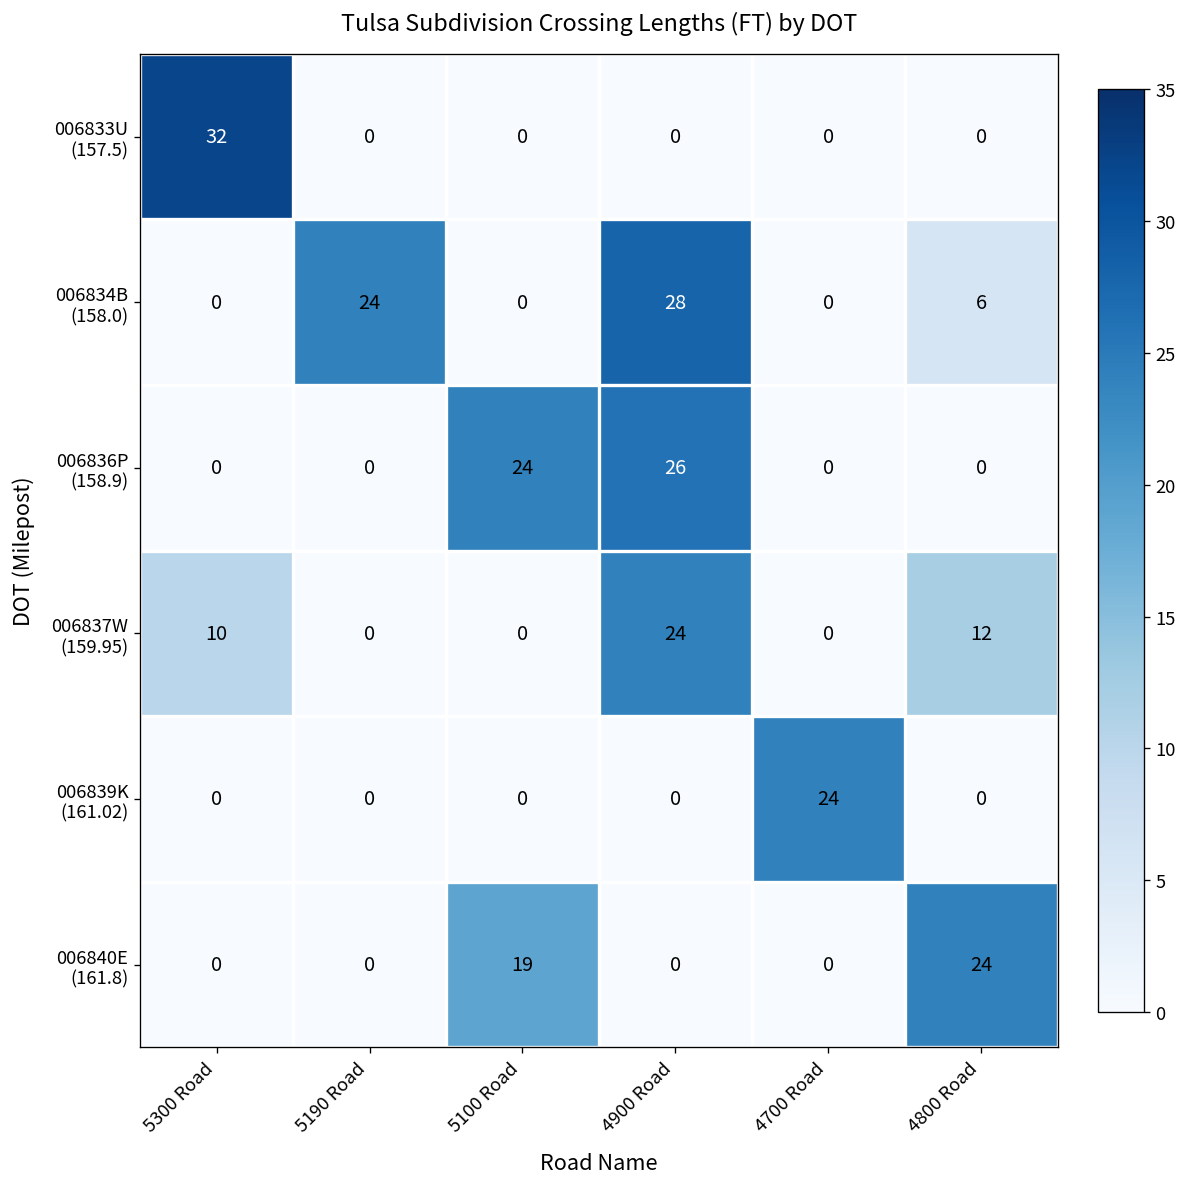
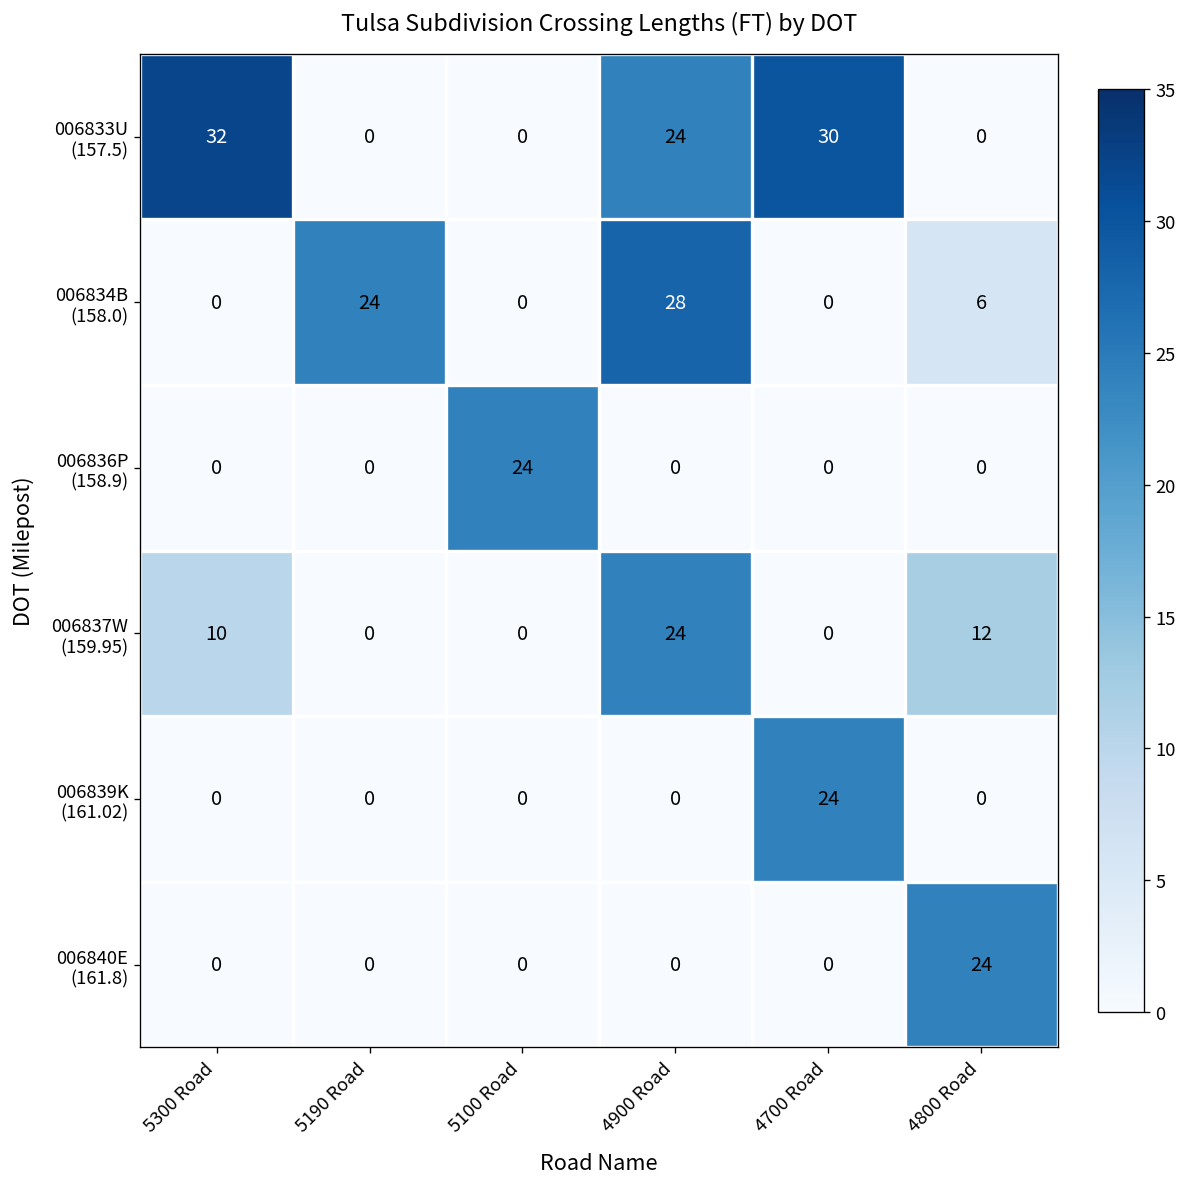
  {
    "006833U (157.5)": {
      "5300 Road": 32,
      "5190 Road": 0,
      "5100 Road": 0,
-     "4900 Road": 0,
-     "4700 Road": 0,
+     "4900 Road": 24,
+     "4700 Road": 30,
      "4800 Road": 0
    },
    "006834B (158.0)": {
      "5300 Road": 0,
      "5190 Road": 24,
      "5100 Road": 0,
      "4900 Road": 28,
      "4700 Road": 0,
      "4800 Road": 6
    },
    "006836P (158.9)": {
      "5300 Road": 0,
      "5190 Road": 0,
      "5100 Road": 24,
-     "4900 Road": 26,
+     "4900 Road": 0,
      "4700 Road": 0,
      "4800 Road": 0
    },
    "006837W (159.95)": {
      "5300 Road": 10,
      "5190 Road": 0,
      "5100 Road": 0,
      "4900 Road": 24,
      "4700 Road": 0,
      "4800 Road": 12
    },
    "006839K (161.02)": {
      "5300 Road": 0,
      "5190 Road": 0,
      "5100 Road": 0,
      "4900 Road": 0,
      "4700 Road": 24,
      "4800 Road": 0
    },
    "006840E (161.8)": {
      "5300 Road": 0,
      "5190 Road": 0,
-     "5100 Road": 19,
+     "5100 Road": 0,
      "4900 Road": 0,
      "4700 Road": 0,
      "4800 Road": 24
    }
  }
